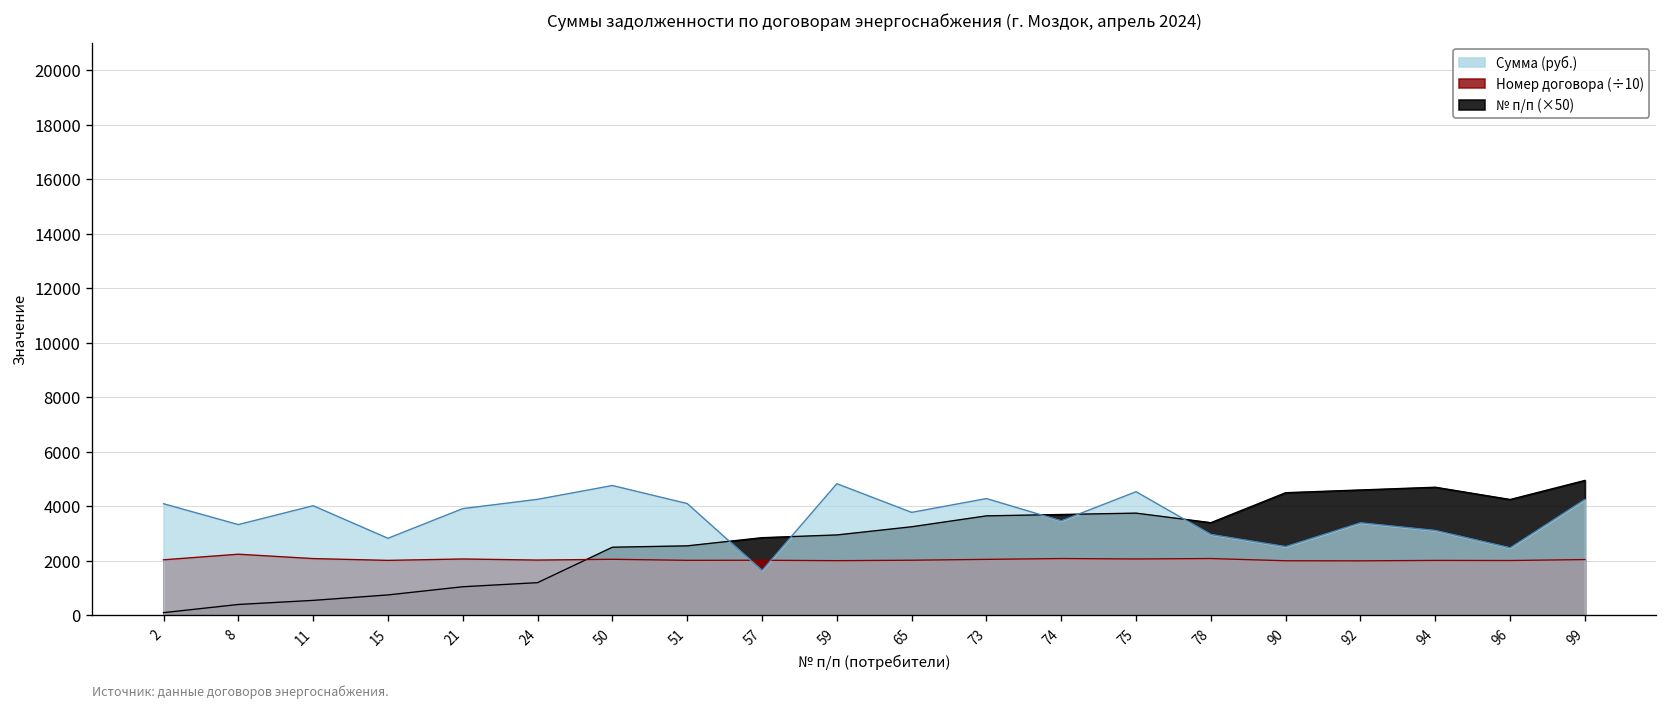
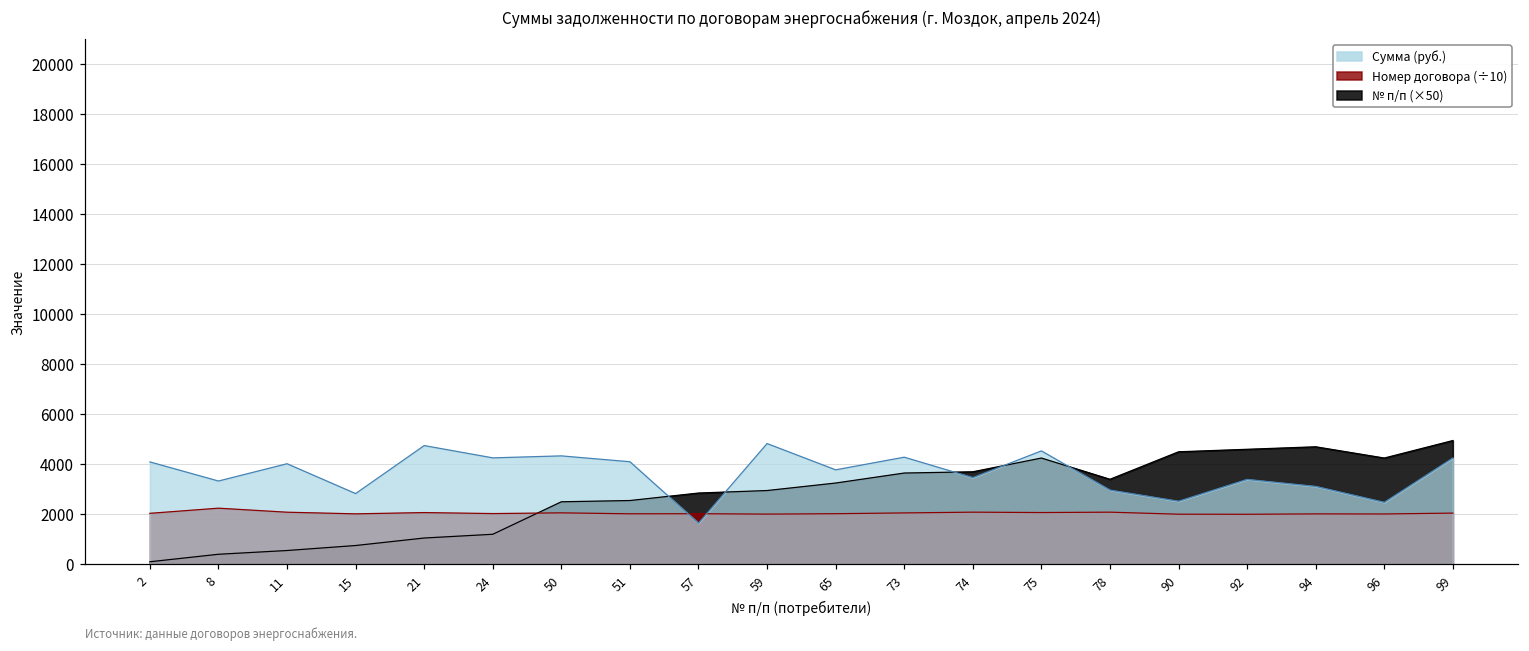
  {
    "№ п/п (×50)": {
      "2": 100,
      "8": 400,
      "11": 600,
      "15": 800,
      "21": 1100,
      "24": 1200,
      "50": 2500,
      "51": 2600,
      "57": 2900,
      "59": 3000,
      "65": 3300,
      "73": 3700,
      "74": 3700,
-     "75": 3800,
+     "75": 4300,
      "78": 3400,
      "90": 4500,
      "92": 4600,
      "94": 4700,
      "96": 4300,
      "99": 5000
    },
    "Номер договора (÷10)": {
      "2": 2000,
      "8": 2200,
      "11": 2100,
      "15": 2000,
      "21": 2100,
      "24": 2000,
      "50": 2100,
      "51": 2000,
      "57": 2000,
      "59": 2000,
      "65": 2000,
      "73": 2100,
      "74": 2100,
      "75": 2100,
      "78": 2100,
      "90": 2000,
      "92": 2000,
      "94": 2000,
      "96": 2000,
      "99": 2000
    },
    "Сумма (руб.)": {
      "2": 4100,
      "8": 3300,
      "11": 4000,
      "15": 2800,
-     "21": 3900,
+     "21": 4700,
      "24": 4300,
-     "50": 4800,
+     "50": 4300,
      "51": 4100,
      "57": 1600,
      "59": 4800,
      "65": 3800,
      "73": 4300,
      "74": 3500,
      "75": 4500,
      "78": 3000,
      "90": 2500,
      "92": 3400,
      "94": 3100,
      "96": 2500,
      "99": 4300
    }
  }
